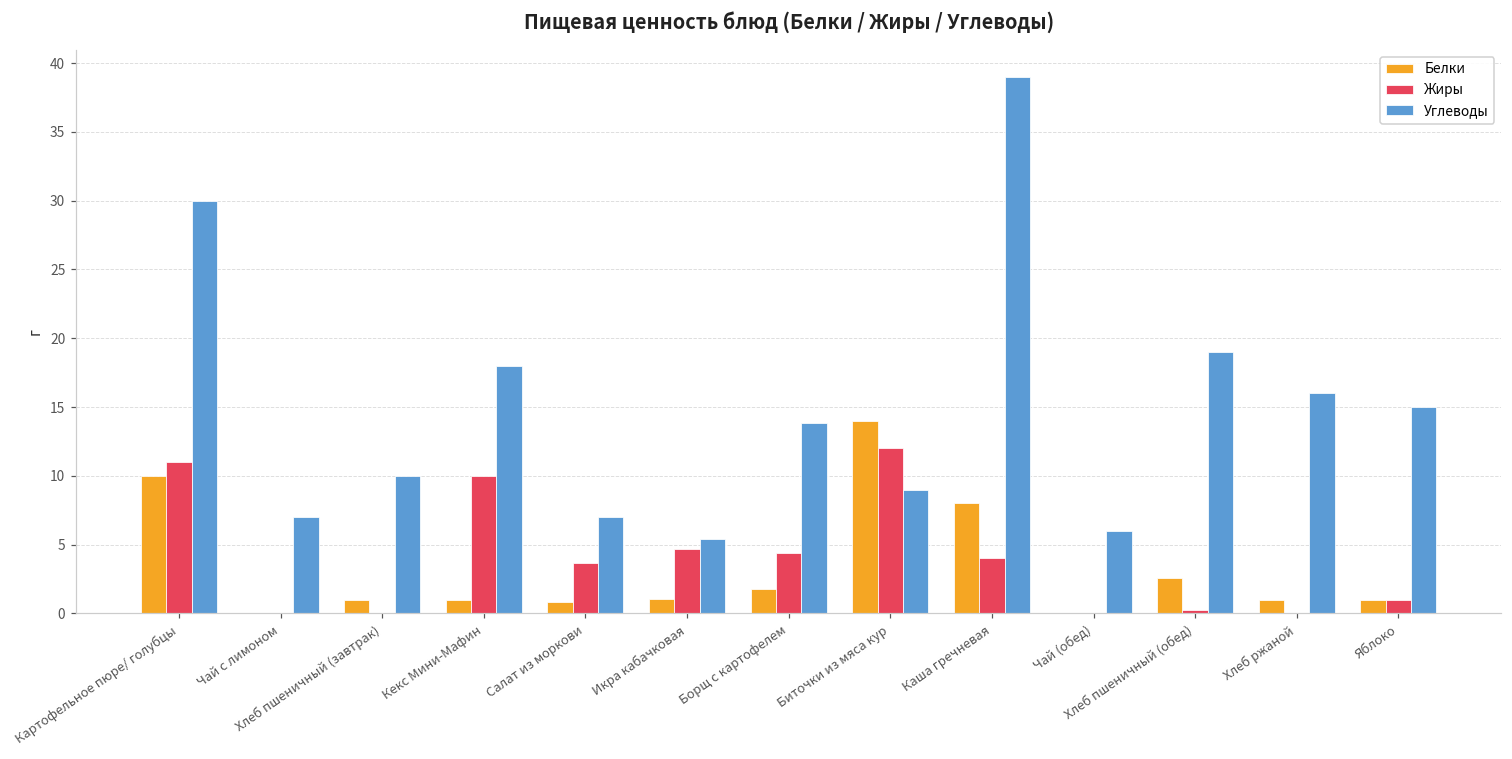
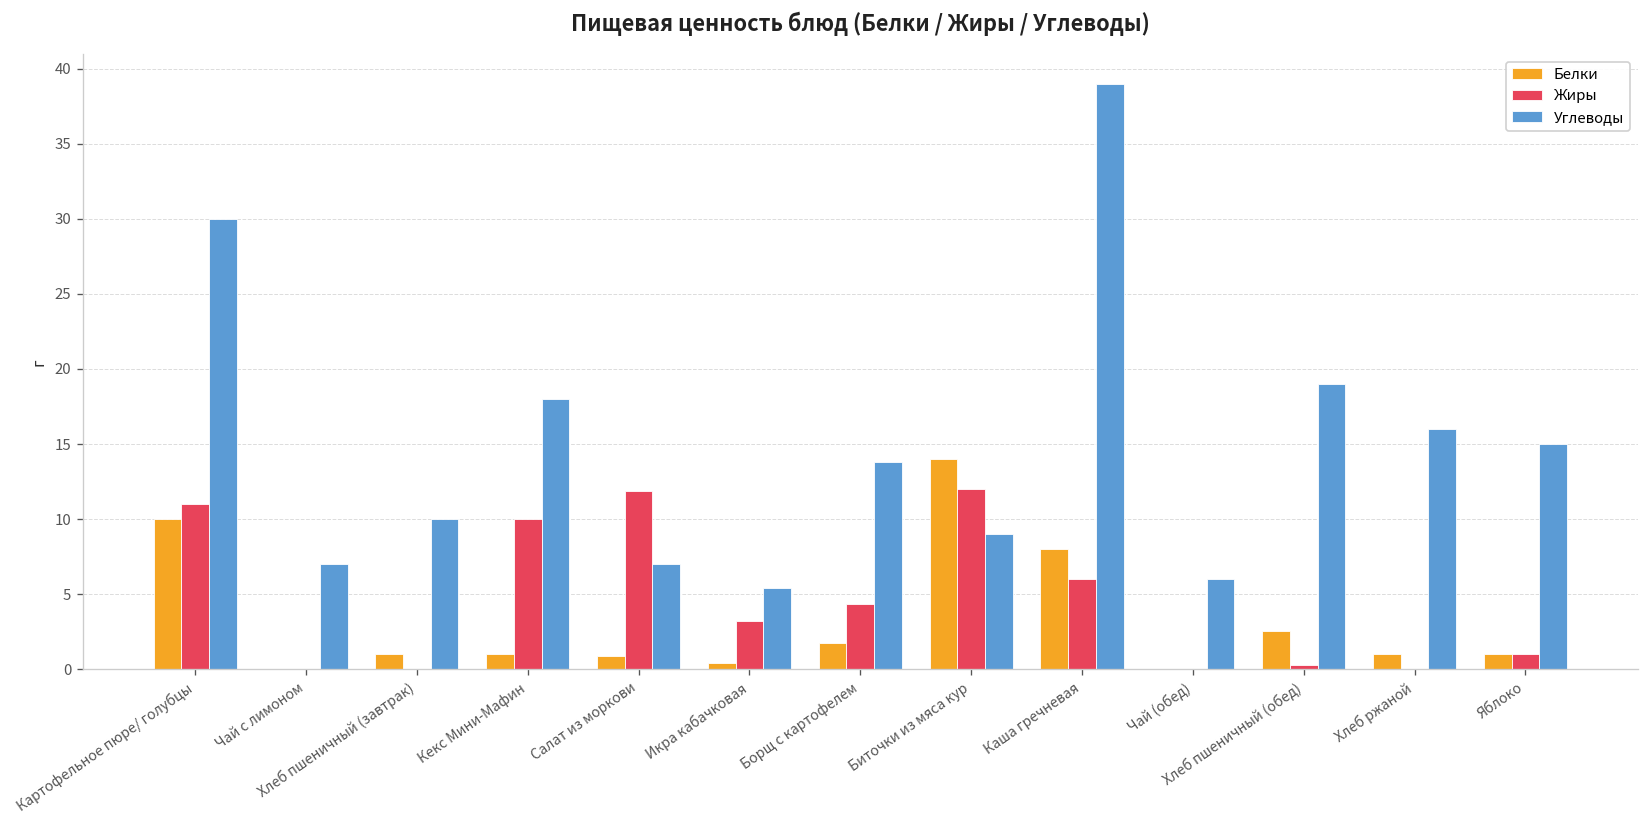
  {
    "Белки": {
      "Картофельное пюре/ голубцы": 10.0,
      "Чай с лимоном": 0.0,
      "Хлеб пшеничный (завтрак)": 1.0,
      "Кекс Мини-Мафин": 1.0,
      "Салат из моркови": 0.9,
-     "Икра кабачковая": 1.1,
+     "Икра кабачковая": 0.4,
      "Борщ с картофелем": 1.8,
      "Биточки из мяса кур": 14.0,
      "Каша гречневая": 8.0,
      "Чай (обед)": 0.0,
      "Хлеб пшеничный (обед)": 2.6,
      "Хлеб ржаной": 1.0,
      "Яблоко": 1.0
    },
    "Жиры": {
      "Картофельное пюре/ голубцы": 11.0,
      "Чай с лимоном": 0.0,
      "Хлеб пшеничный (завтрак)": 0.0,
      "Кекс Мини-Мафин": 10.0,
-     "Салат из моркови": 3.7,
-     "Икра кабачковая": 4.7,
+     "Салат из моркови": 11.9,
+     "Икра кабачковая": 3.2,
      "Борщ с картофелем": 4.4,
      "Биточки из мяса кур": 12.0,
-     "Каша гречневая": 4,
+     "Каша гречневая": 6,
      "Чай (обед)": 0.0,
      "Хлеб пшеничный (обед)": 0.3,
      "Хлеб ржаной": 0.0,
      "Яблоко": 1.0
    },
    "Углеводы": {
      "Картофельное пюре/ голубцы": 30.0,
      "Чай с лимоном": 7.0,
      "Хлеб пшеничный (завтрак)": 10.0,
      "Кекс Мини-Мафин": 18.0,
      "Салат из моркови": 7.0,
      "Икра кабачковая": 5.4,
      "Борщ с картофелем": 13.8,
      "Биточки из мяса кур": 9.0,
      "Каша гречневая": 39.0,
      "Чай (обед)": 6.0,
      "Хлеб пшеничный (обед)": 19.0,
      "Хлеб ржаной": 16.0,
      "Яблоко": 15.0
    }
  }
